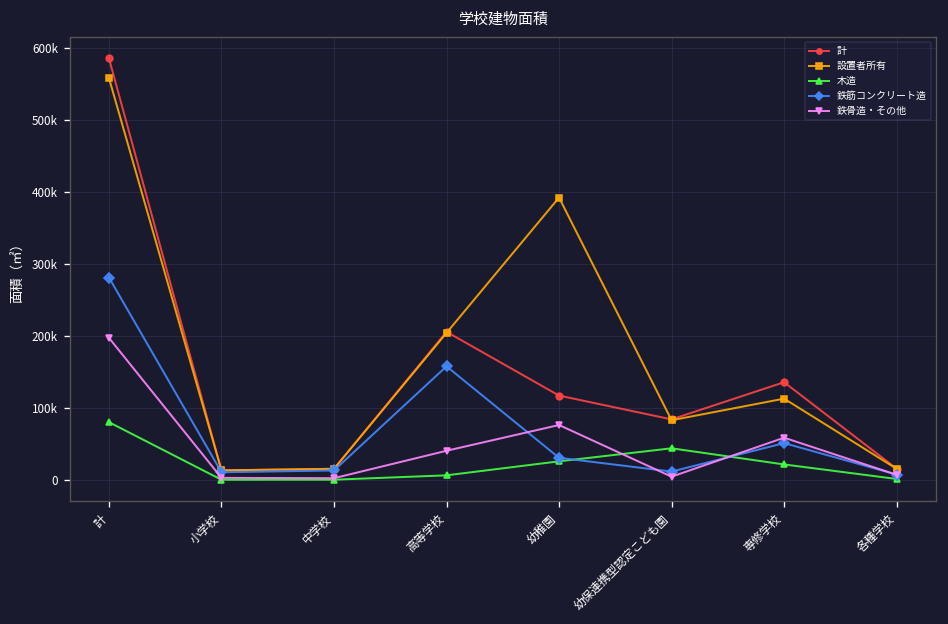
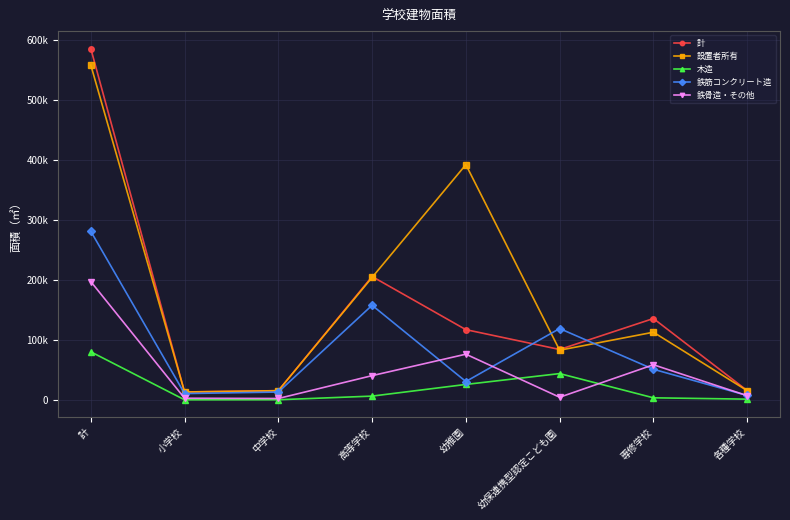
  {
    "計": {
      "計": 590000,
      "幼稚園": 120000,
      "専修学校": 140000
    },
    "設置者所有": {
      "計": 560000,
      "幼稚園": 390000,
      "専修学校": 110000
    },
    "木造": {
      "計": 80000,
      "高等学校": 10000,
      "幼稚園": 30000,
      "幼保連携型認定こども園": 40000,
-     "専修学校": 20000,
+     "専修学校": 0,
      "各種学校": 0
    },
    "鉄筋コンクリート造": {
      "計": 280000,
      "高等学校": 160000,
      "幼稚園": 30000,
-     "幼保連携型認定こども園": 10000,
+     "幼保連携型認定こども園": 120000,
      "専修学校": 50000
    },
    "鉄骨造・その他": {
      "計": 200000,
      "高等学校": 40000,
      "幼稚園": 80000,
      "幼保連携型認定こども園": 0,
      "専修学校": 60000
    }
  }
